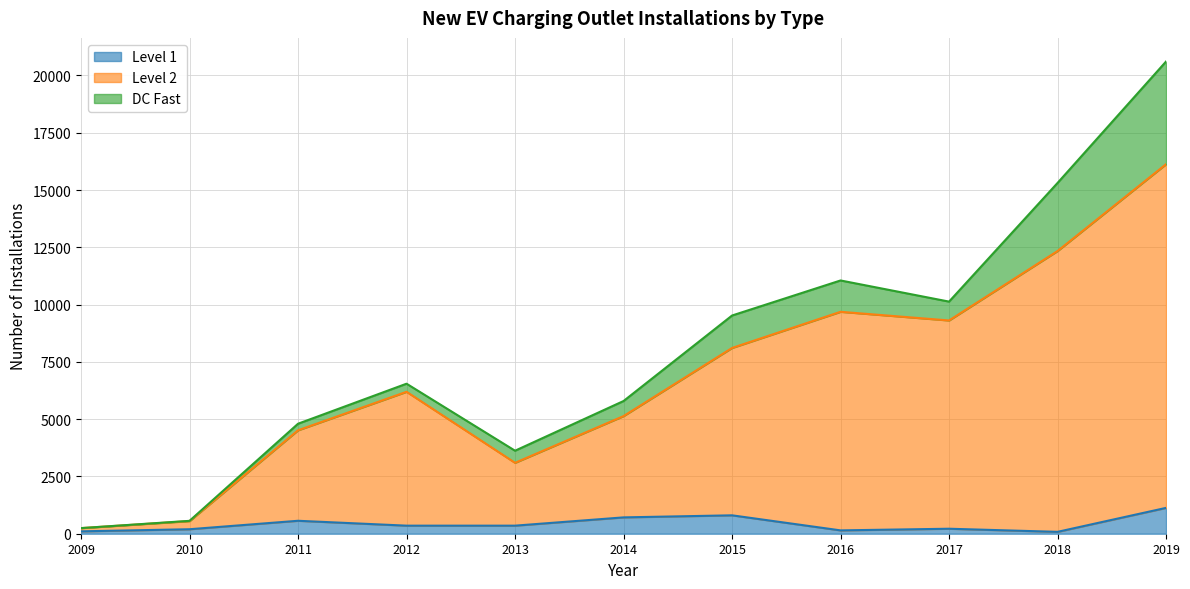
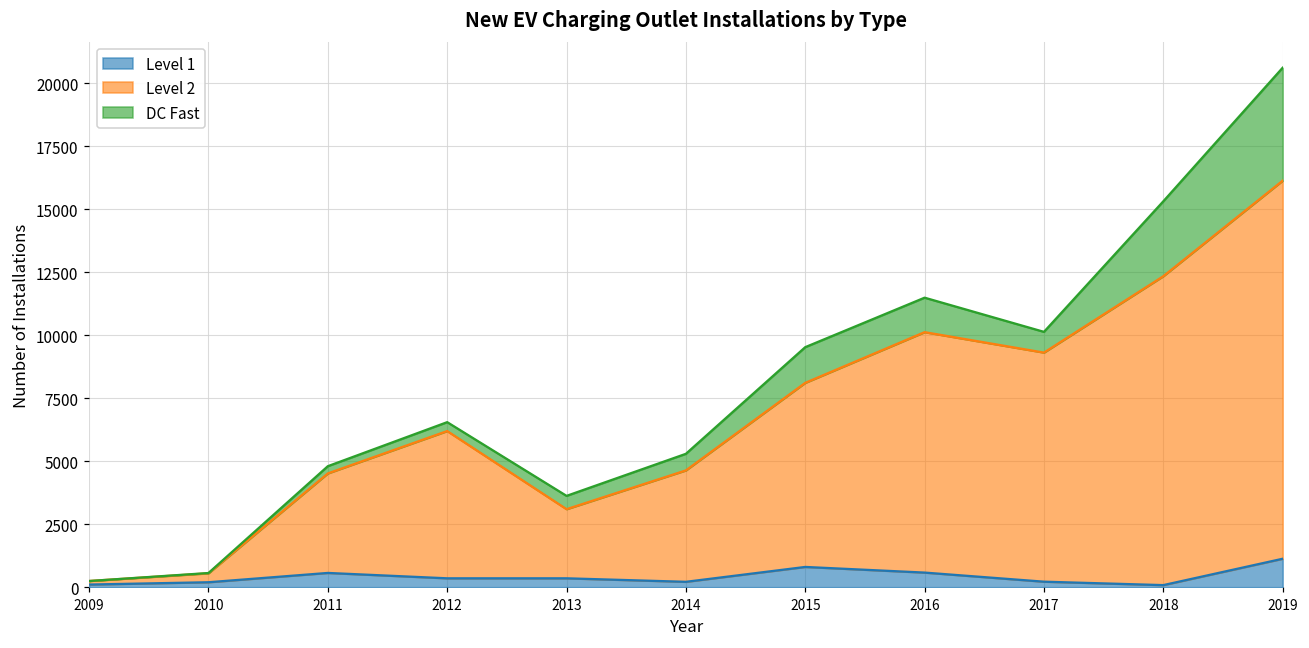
  {
    "Level 1": {
      "2009": 100,
      "2010": 200,
      "2011": 600,
      "2012": 400,
      "2013": 400,
-     "2014": 700,
+     "2014": 200,
      "2015": 800,
-     "2016": 100,
+     "2016": 600,
      "2017": 200,
      "2018": 100,
      "2019": 1100
    },
    "Level 2": {
      "2011": 3900,
      "2012": 5800,
      "2013": 2700,
      "2014": 4400,
      "2015": 7300,
      "2016": 9500,
      "2017": 9100,
      "2018": 12300,
      "2019": 15000
    },
    "DC Fast": {
      "2011": 300,
      "2012": 400,
      "2013": 500,
      "2014": 700,
      "2015": 1400,
      "2016": 1400,
      "2017": 800,
      "2018": 3000,
      "2019": 4500
    }
  }
